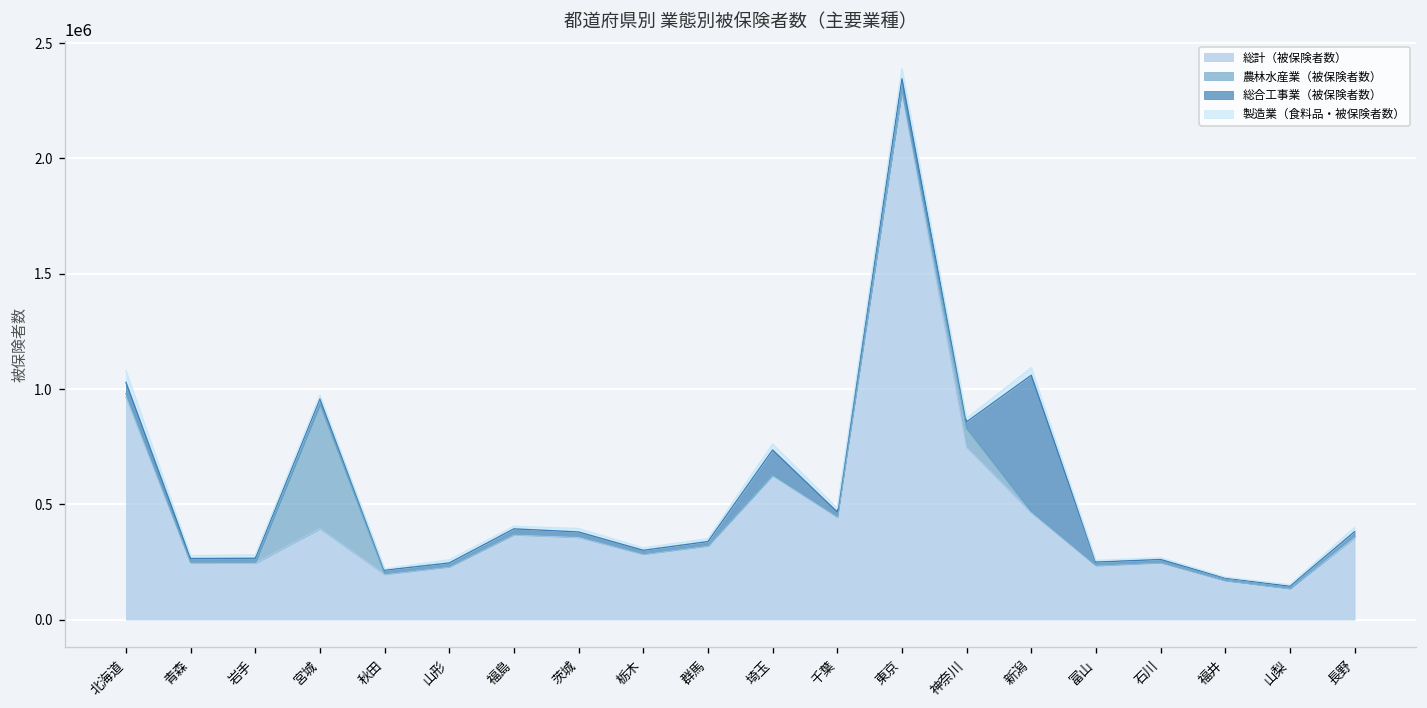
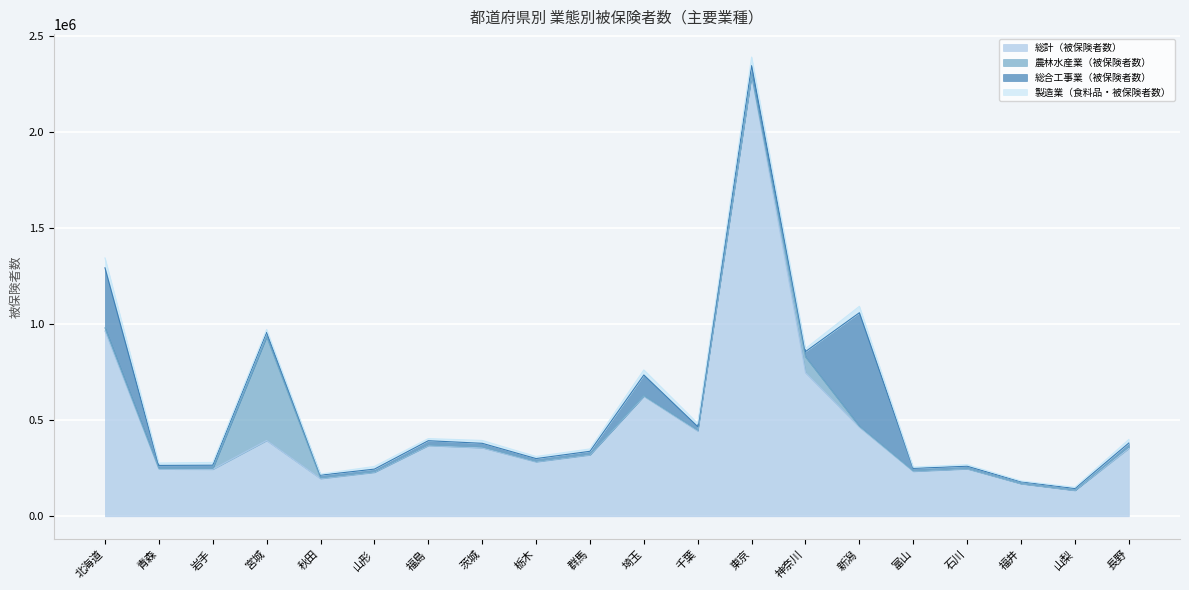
  {
    "農林水産業（被保険者数）": {
      "北海道": 20000,
      "宮城": 540000,
      "神奈川": 80000
    },
    "総合工事業（被保険者数）": {
-     "北海道": 50000,
+     "北海道": 310000,
      "岩手": 20000,
      "宮城": 20000,
      "山形": 10000,
      "茨城": 20000,
      "埼玉": 110000,
      "千葉": 20000,
      "東京": 50000,
      "神奈川": 30000,
      "新潟": 590000,
      "長野": 20000
    }
  }
